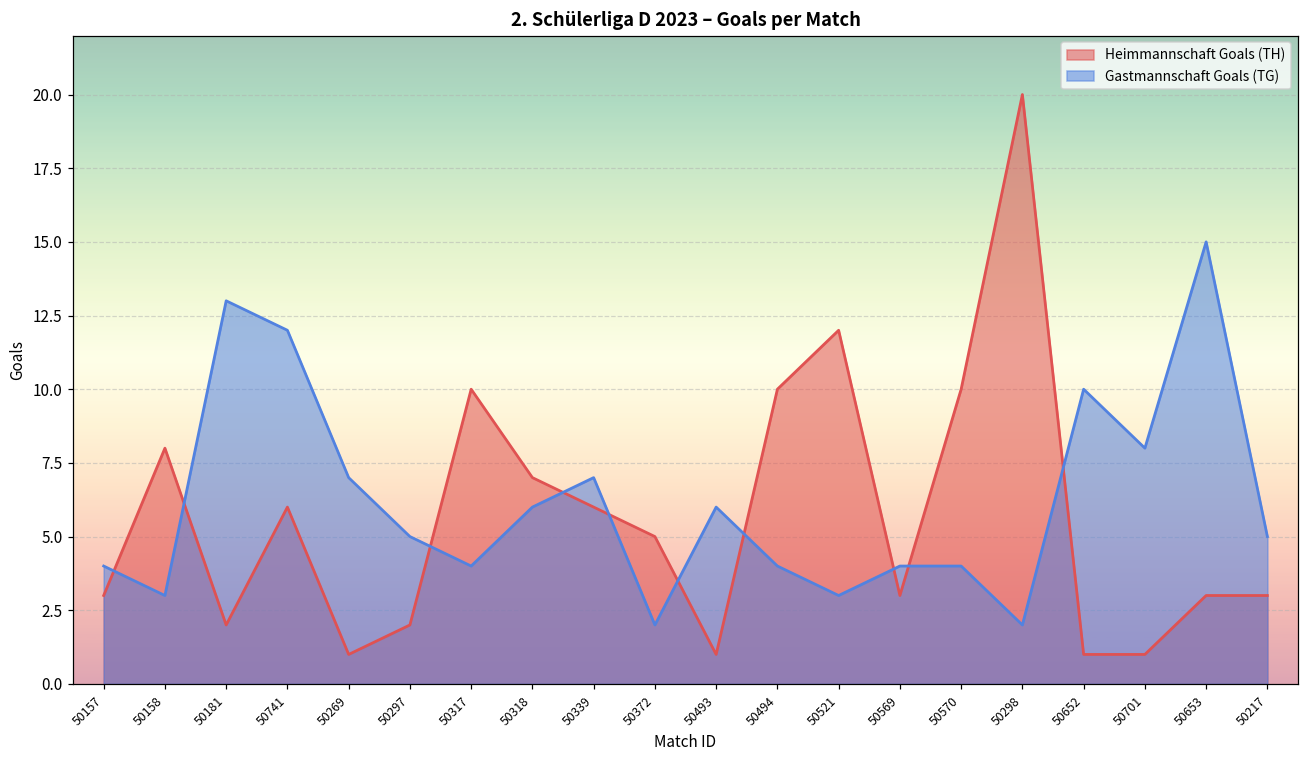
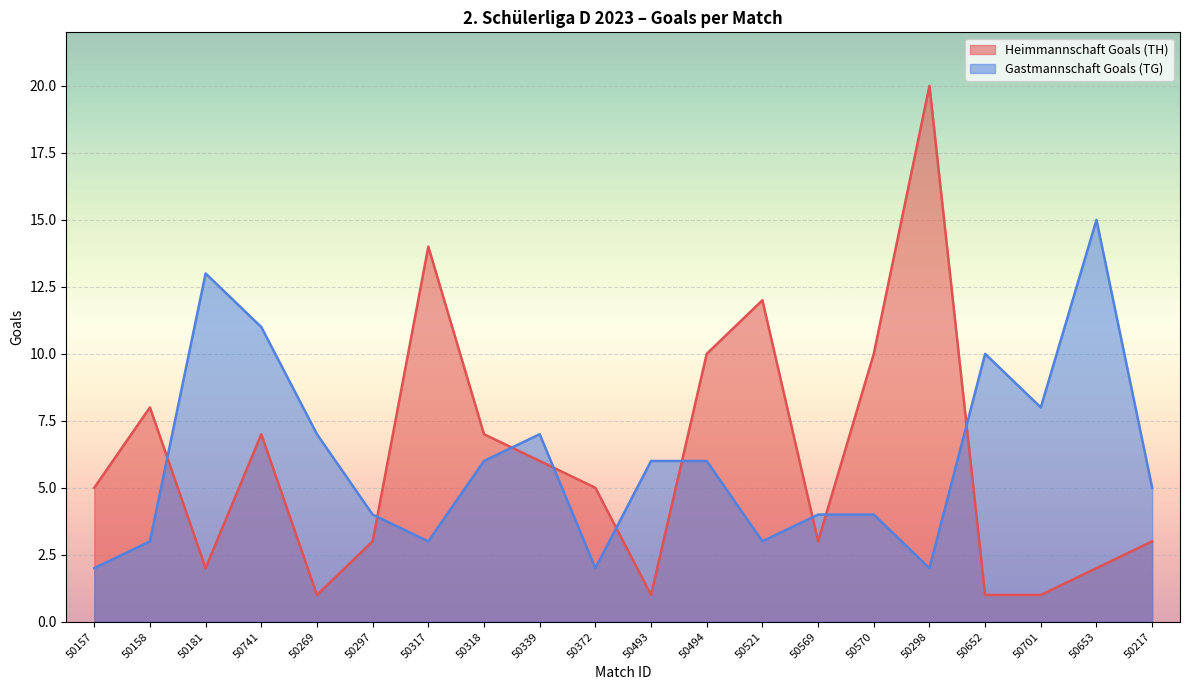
  {
    "Heimmannschaft Goals (TH)": {
-     "50157": 3,
+     "50157": 5,
      "50158": 8,
      "50181": 2,
-     "50741": 6,
+     "50741": 7,
      "50269": 1,
-     "50297": 2,
-     "50317": 10,
+     "50297": 3,
+     "50317": 14,
      "50318": 7,
      "50339": 6,
      "50372": 5,
      "50493": 1,
      "50494": 10,
      "50521": 12,
      "50569": 3,
      "50570": 10,
      "50298": 20,
      "50652": 1,
      "50701": 1,
-     "50653": 3,
+     "50653": 2,
      "50217": 3
    },
    "Gastmannschaft Goals (TG)": {
-     "50157": 4,
+     "50157": 2,
      "50158": 3,
      "50181": 13,
-     "50741": 12,
+     "50741": 11,
      "50269": 7,
-     "50297": 5,
-     "50317": 4,
+     "50297": 4,
+     "50317": 3,
      "50318": 6,
      "50339": 7,
      "50372": 2,
      "50493": 6,
-     "50494": 4,
+     "50494": 6,
      "50521": 3,
      "50569": 4,
      "50570": 4,
      "50298": 2,
      "50652": 10,
      "50701": 8,
      "50653": 15,
      "50217": 5
    }
  }
